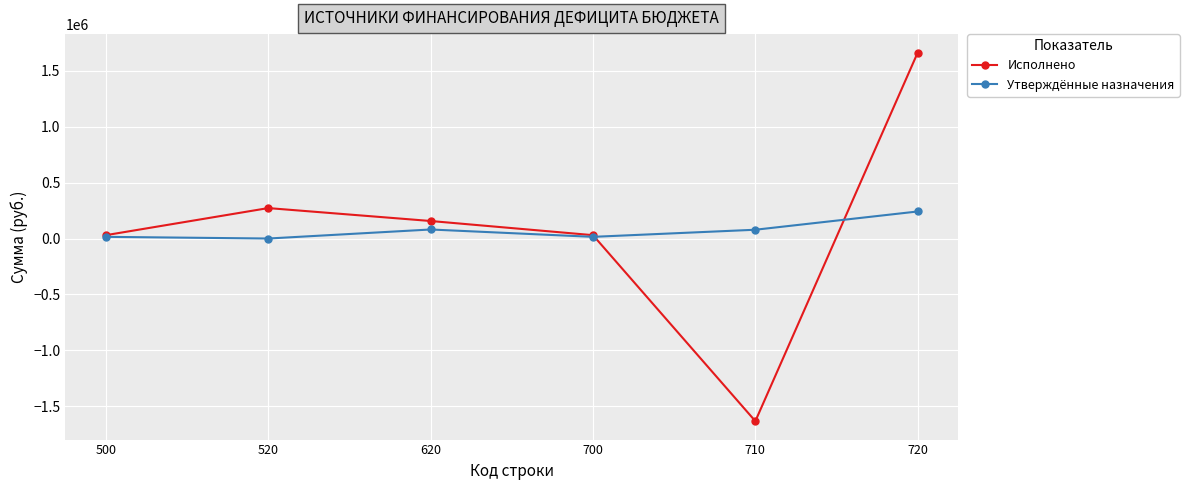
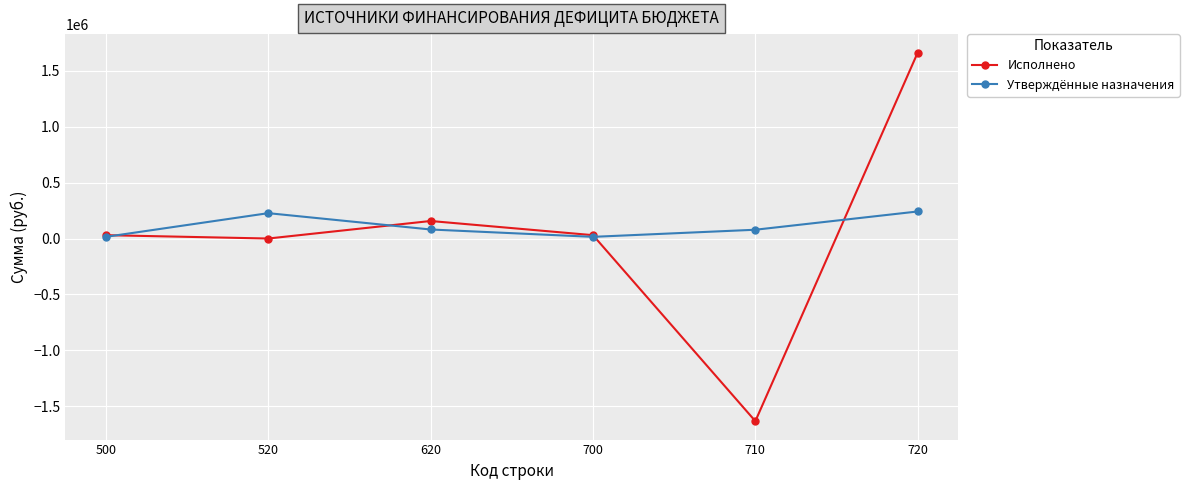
  {
    "Исполнено": {
-     "520": 270000,
+     "520": 0,
      "620": 160000,
      "710": -1630000,
      "720": 1660000
    },
    "Утверждённые назначения": {
-     "520": 0,
+     "520": 230000,
      "620": 80000,
      "710": 80000,
      "720": 240000
    }
  }
